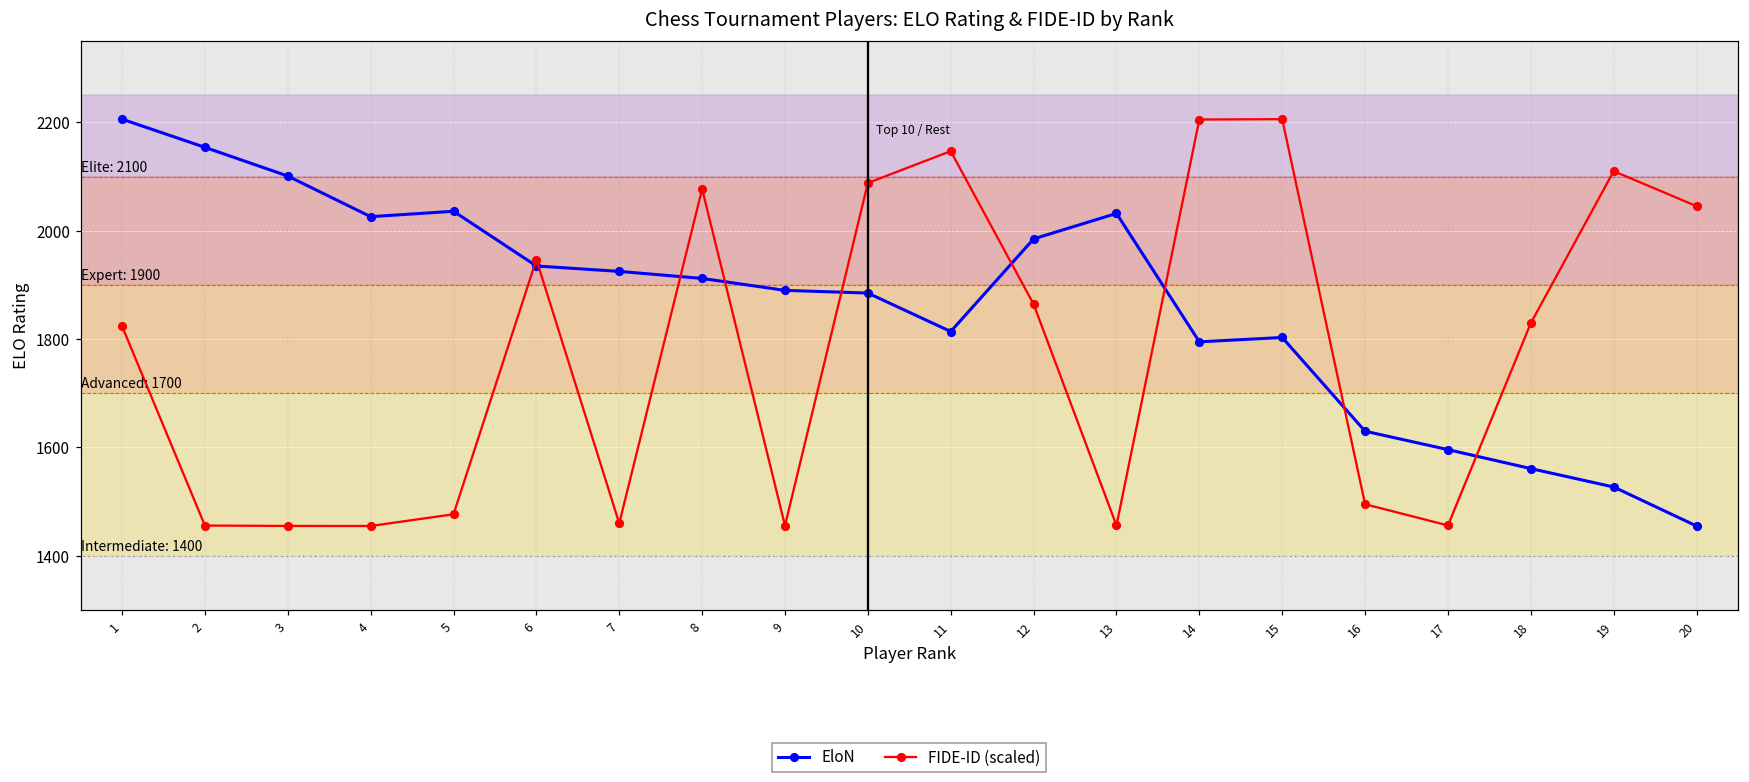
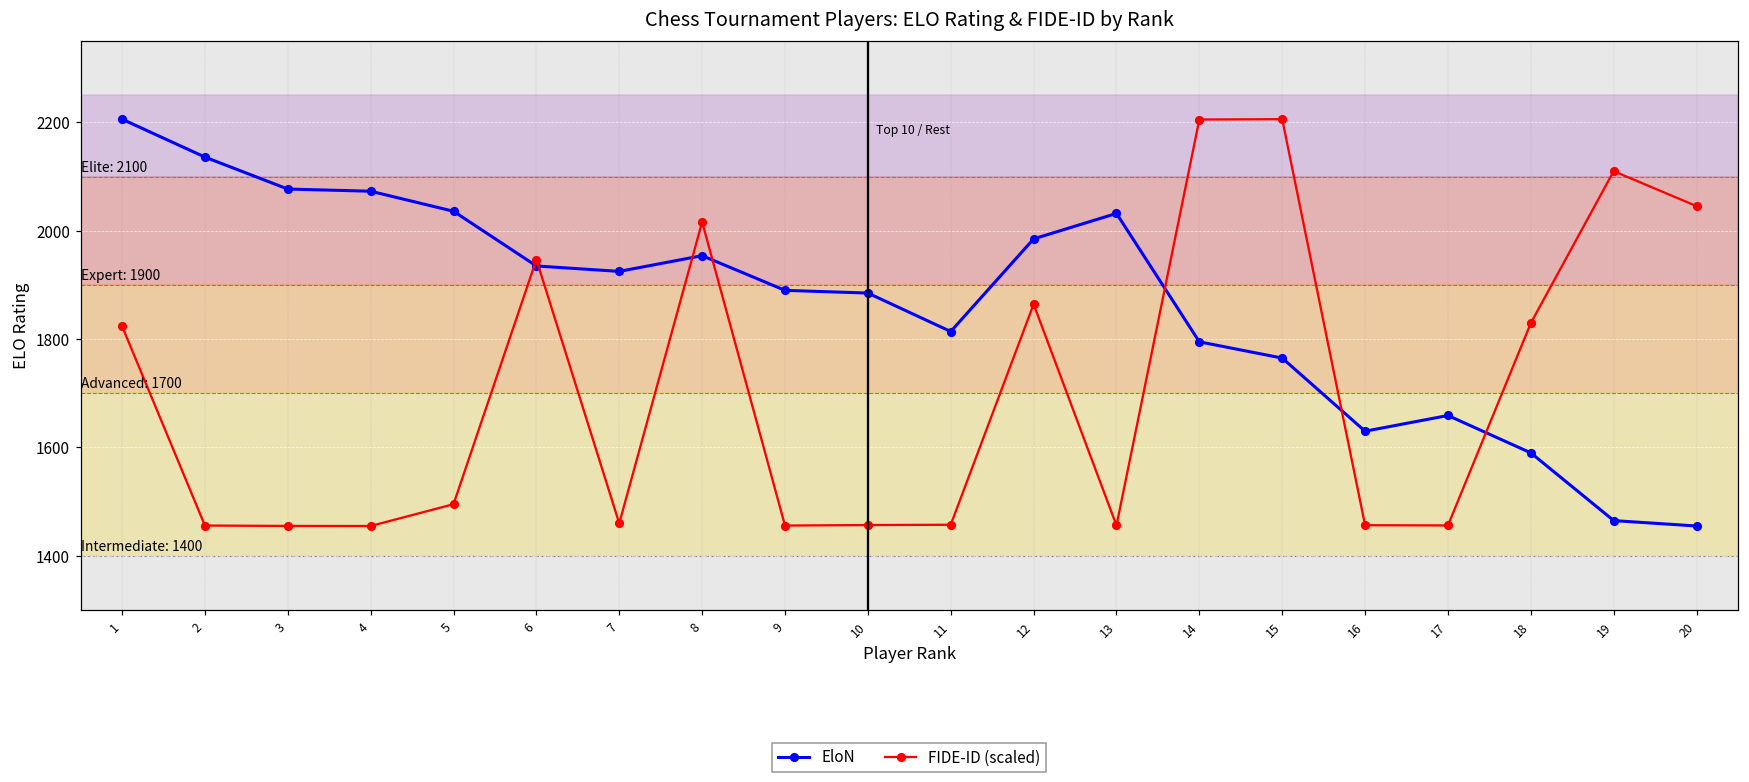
  {
    "EloN": {
      "1": 2210,
-     "2": 2150,
-     "3": 2100,
-     "4": 2030,
+     "2": 2140,
+     "3": 2080,
+     "4": 2070,
      "5": 2040,
      "6": 1940,
      "7": 1930,
-     "8": 1910,
+     "8": 1950,
      "9": 1890,
      "10": 1890,
      "11": 1810,
      "12": 1990,
      "13": 2030,
      "14": 1800,
-     "15": 1800,
+     "15": 1770,
      "16": 1630,
-     "17": 1600,
-     "18": 1560,
-     "19": 1530,
+     "17": 1660,
+     "18": 1590,
+     "19": 1470,
      "20": 1460
    },
    "FIDE-ID (scaled)": {
      "1": 1820,
      "3": 1460,
      "4": 1460,
-     "5": 1480,
+     "5": 1500,
      "6": 1950,
      "7": 1460,
-     "8": 2080,
+     "8": 2020,
      "9": 1460,
-     "10": 2090,
-     "11": 2150,
+     "10": 1460,
+     "11": 1460,
      "12": 1860,
      "13": 1460,
      "14": 2210,
      "15": 2210,
-     "16": 1500,
+     "16": 1460,
      "17": 1460,
      "18": 1830,
      "19": 2110,
      "20": 2050
    }
  }
